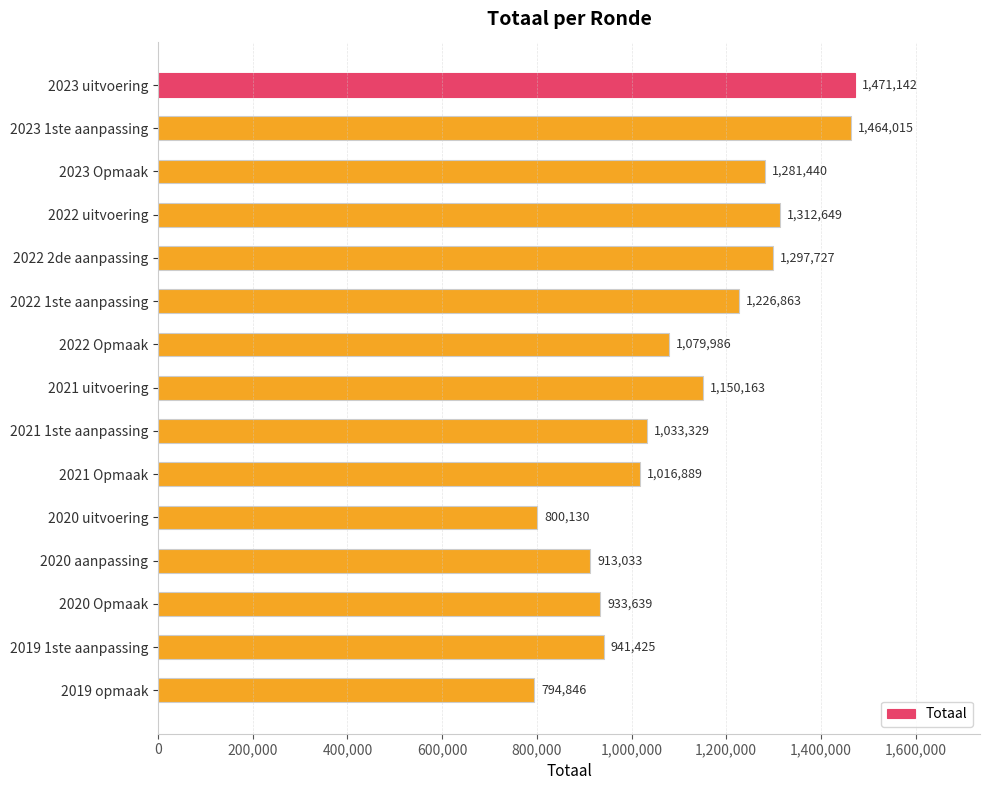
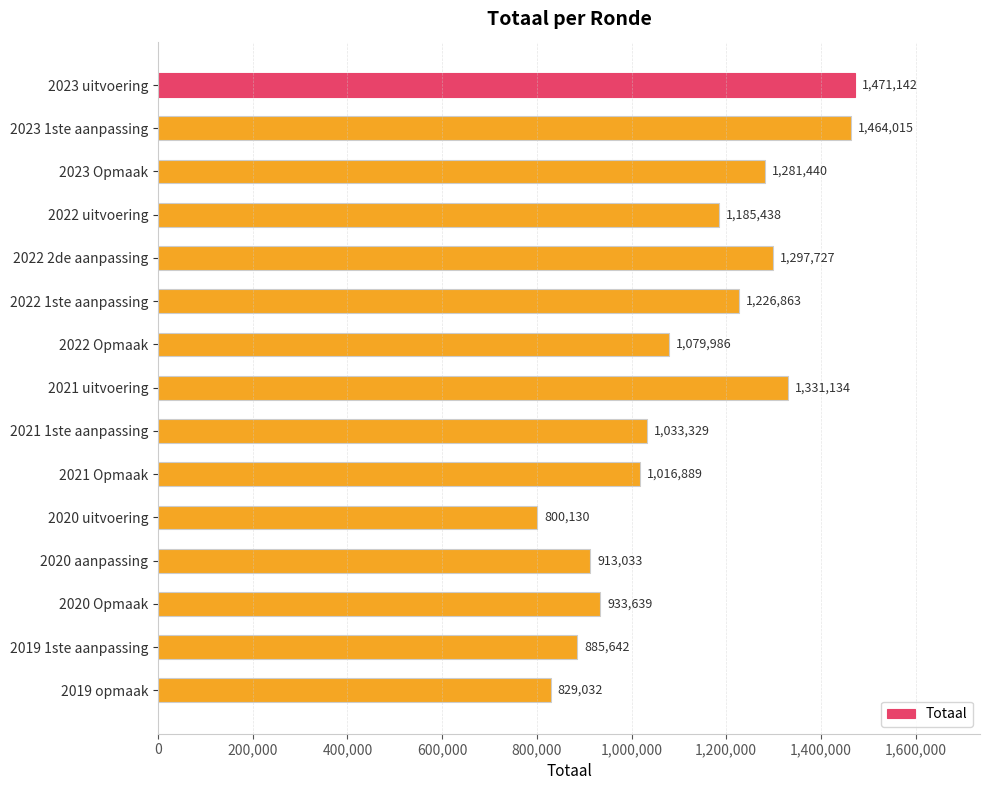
  {
    "2023 uitvoering": "1,471,142",
    "2023 1ste aanpassing": "1,464,015",
    "2023 Opmaak": "1,281,440",
-   "2022 uitvoering": "1,312,649",
+   "2022 uitvoering": "1,185,438",
    "2022 2de aanpassing": "1,297,727",
    "2022 1ste aanpassing": "1,226,863",
    "2022 Opmaak": "1,079,986",
-   "2021 uitvoering": "1,150,163",
+   "2021 uitvoering": "1,331,134",
    "2021 1ste aanpassing": "1,033,329",
    "2021 Opmaak": "1,016,889",
    "2020 uitvoering": "800,130",
    "2020 aanpassing": "913,033",
    "2020 Opmaak": "933,639",
-   "2019 1ste aanpassing": "941,425",
-   "2019 opmaak": "794,846"
+   "2019 1ste aanpassing": "885,642",
+   "2019 opmaak": "829,032"
  }
